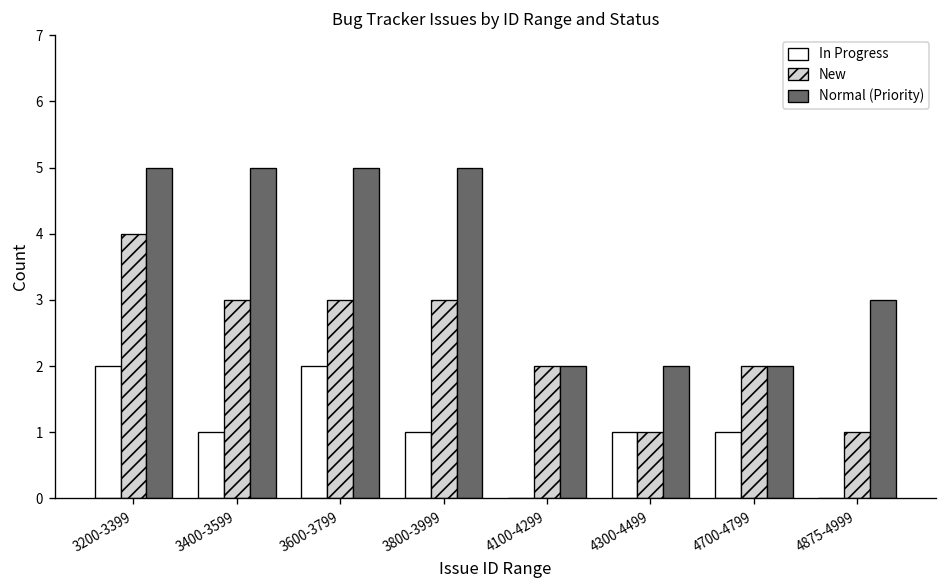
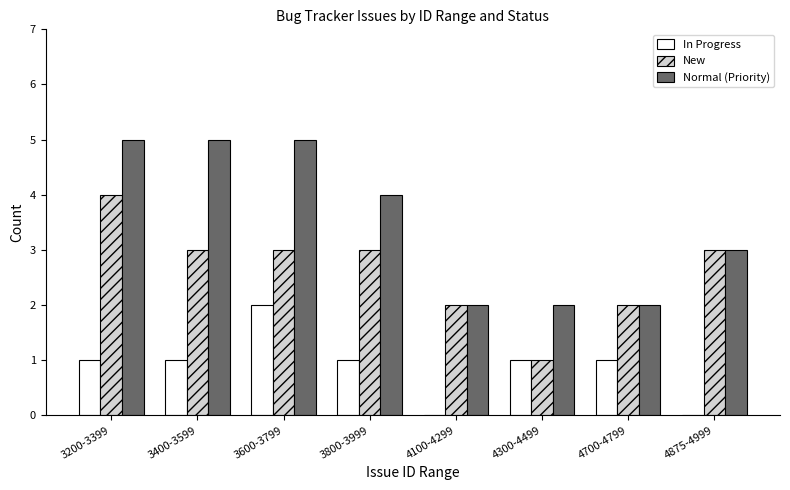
  {
    "In Progress": {
-     "3200-3399": 2,
+     "3200-3399": 1,
      "3400-3599": 1,
      "3600-3799": 2,
      "3800-3999": 1,
      "4100-4299": 0,
      "4300-4499": 1,
      "4700-4799": 1,
      "4875-4999": 0
    },
    "New": {
      "3200-3399": 4,
      "3400-3599": 3,
      "3600-3799": 3,
      "3800-3999": 3,
      "4100-4299": 2,
      "4300-4499": 1,
      "4700-4799": 2,
-     "4875-4999": 1
+     "4875-4999": 3
    },
    "Normal (Priority)": {
      "3200-3399": 5,
      "3400-3599": 5,
      "3600-3799": 5,
-     "3800-3999": 5,
+     "3800-3999": 4,
      "4100-4299": 2,
      "4300-4499": 2,
      "4700-4799": 2,
      "4875-4999": 3
    }
  }
